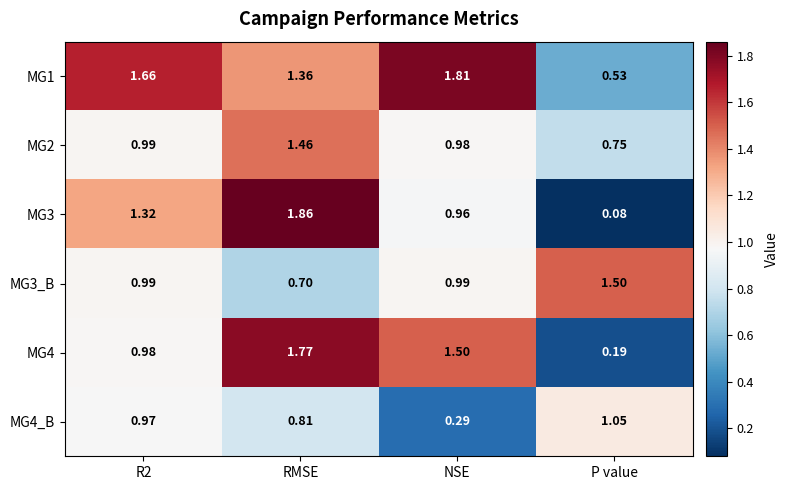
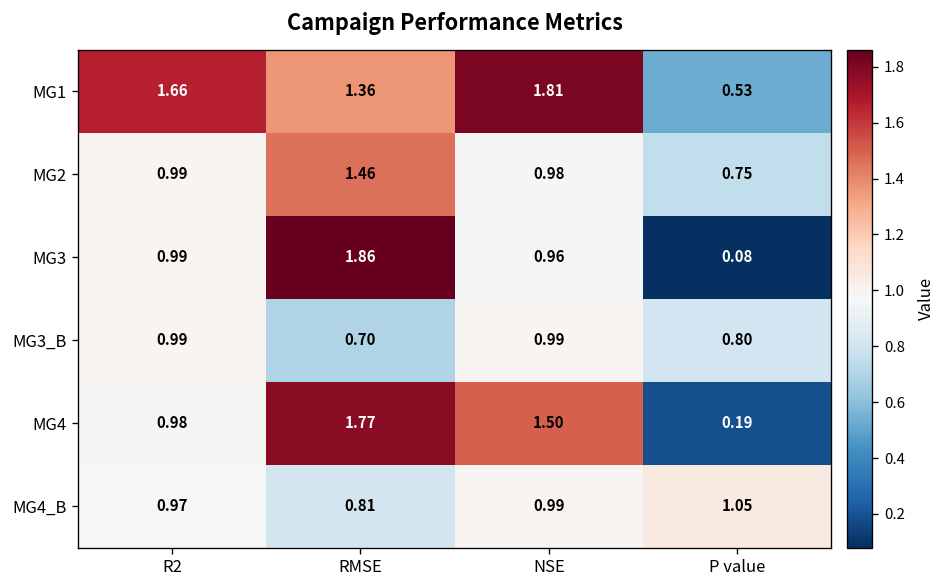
  {
    "MG1": {
      "R2": 1.66,
      "RMSE": 1.36,
      "NSE": 1.81,
      "P value": 0.53
    },
    "MG2": {
      "R2": 0.99,
      "RMSE": 1.46,
      "NSE": 0.98,
      "P value": 0.75
    },
    "MG3": {
-     "R2": 1.32,
+     "R2": 0.99,
      "RMSE": 1.86,
      "NSE": 0.96,
      "P value": 0.08
    },
    "MG3_B": {
      "R2": 0.99,
      "RMSE": 0.70,
      "NSE": 0.99,
-     "P value": 1.50
+     "P value": 0.80
    },
    "MG4": {
      "R2": 0.98,
      "RMSE": 1.77,
      "NSE": 1.50,
      "P value": 0.19
    },
    "MG4_B": {
      "R2": 0.97,
      "RMSE": 0.81,
-     "NSE": 0.29,
+     "NSE": 0.99,
      "P value": 1.05
    }
  }
